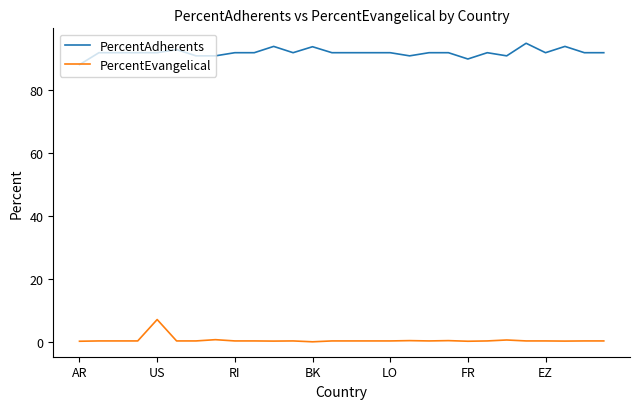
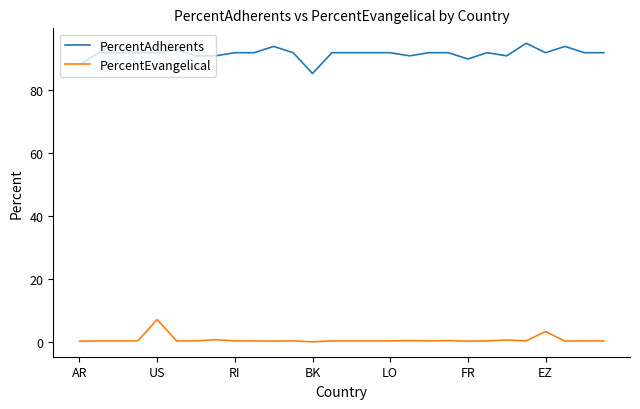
  {
    "PercentAdherents": {
      "RI": 92,
-     "BK": 94,
+     "BK": 85,
      "LO": 92,
      "FR": 90,
      "EZ": 92
    },
    "PercentEvangelical": {
      "AR": 0,
      "US": 7,
      "RI": 0,
      "BK": 0,
      "LO": 0,
      "FR": 0,
-     "EZ": 0
+     "EZ": 3
    }
  }
